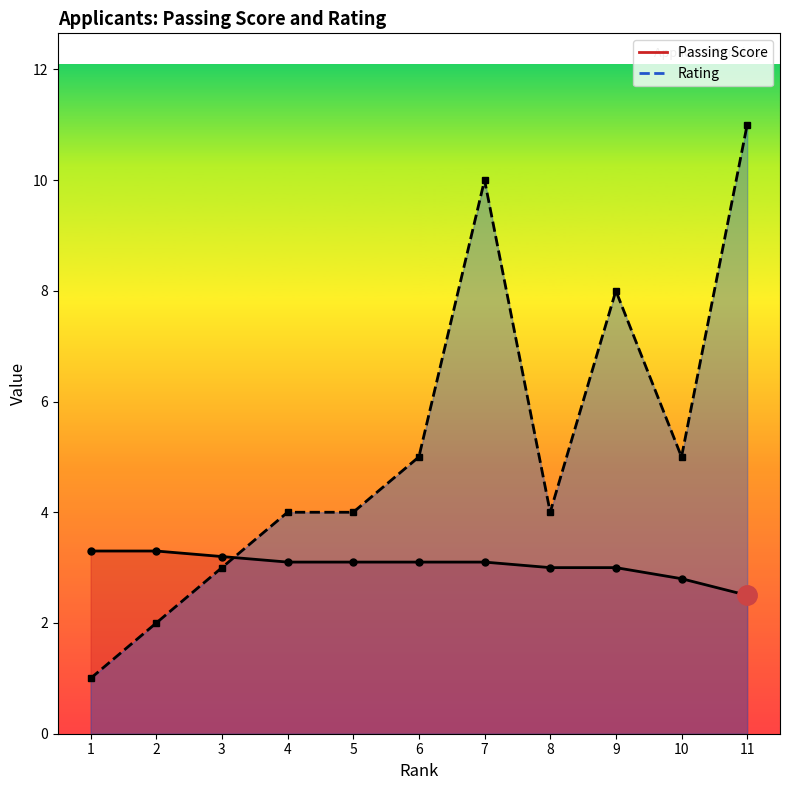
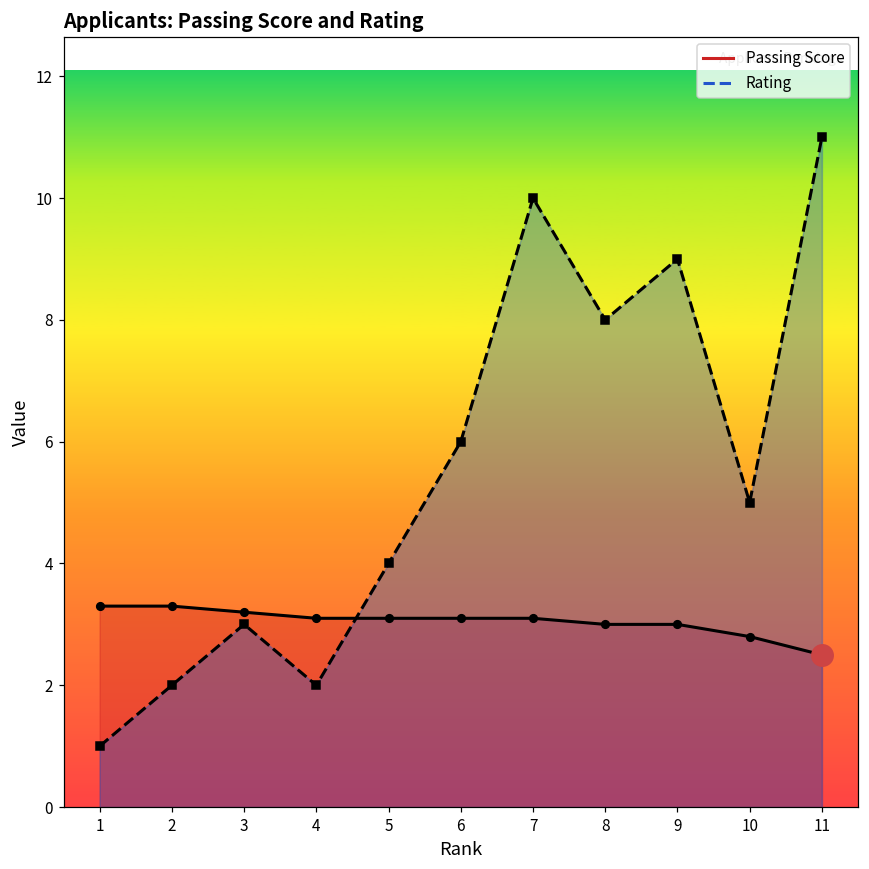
  {
    "Rating": {
      "1": 1,
      "2": 2,
      "3": 3,
-     "4": 4,
+     "4": 2,
      "5": 4,
-     "6": 5,
+     "6": 6,
      "7": 10,
-     "8": 4,
-     "9": 8,
+     "8": 8,
+     "9": 9,
      "10": 5,
      "11": 11
    }
  }
